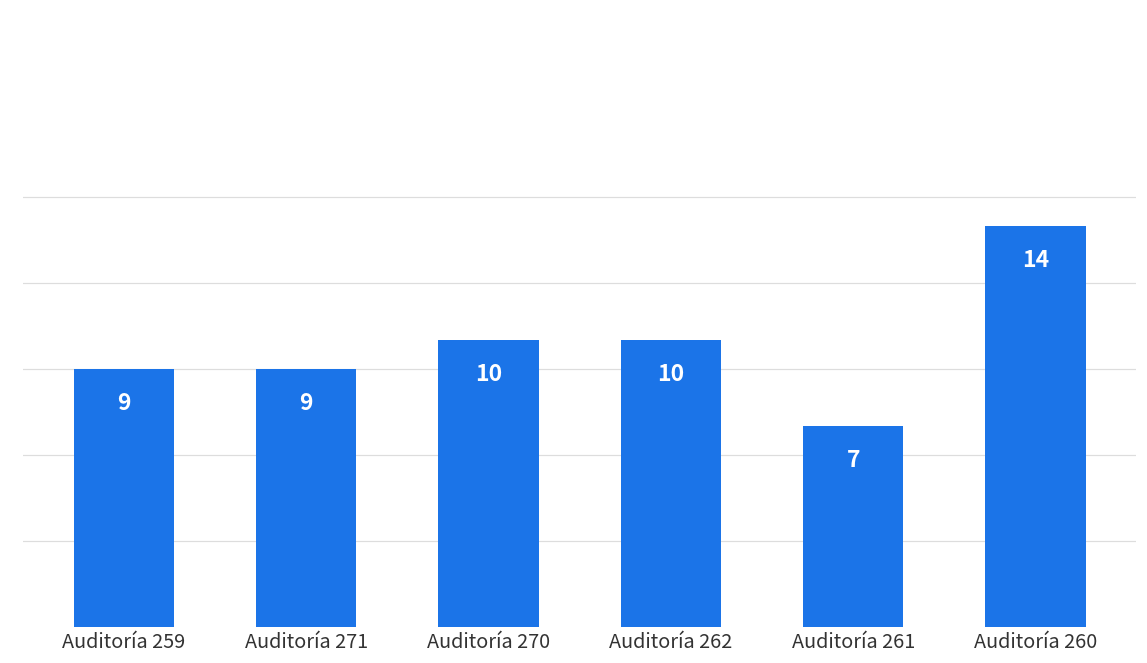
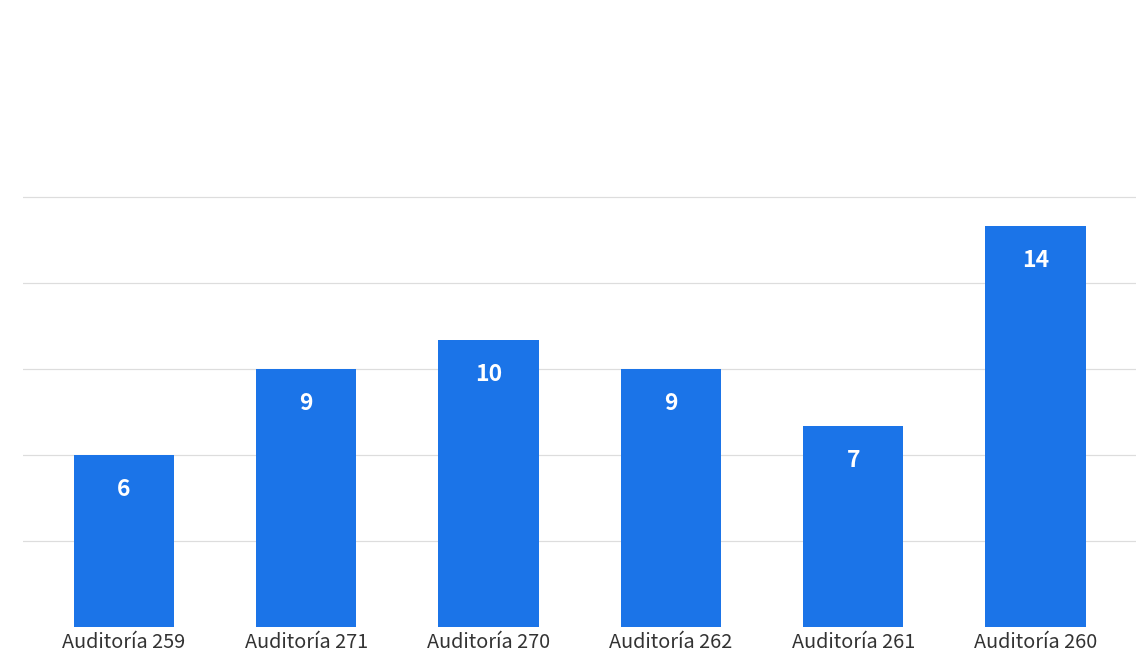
  {
-   "Auditoría 259": 9,
+   "Auditoría 259": 6,
    "Auditoría 271": 9,
    "Auditoría 270": 10,
-   "Auditoría 262": 10,
+   "Auditoría 262": 9,
    "Auditoría 261": 7,
    "Auditoría 260": 14
  }
